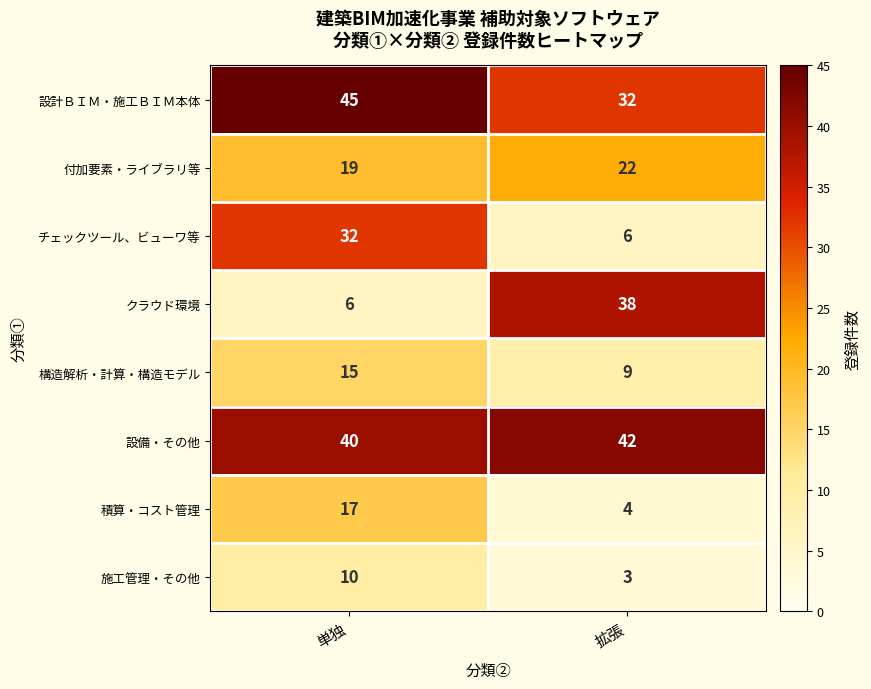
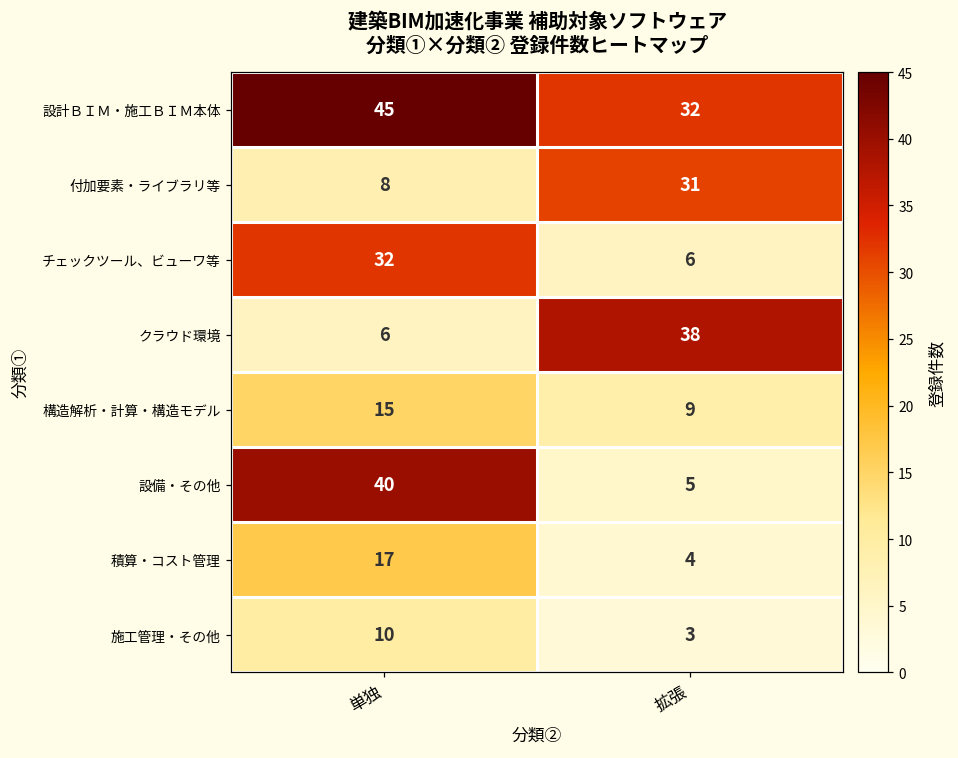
  {
    "設計ＢＩＭ・施工ＢＩＭ本体": {
      "単独": 45,
      "拡張": 32
    },
    "付加要素・ライブラリ等": {
-     "単独": 19,
-     "拡張": 22
+     "単独": 8,
+     "拡張": 31
    },
    "チェックツール、ビューワ等": {
      "単独": 32,
      "拡張": 6
    },
    "クラウド環境": {
      "単独": 6,
      "拡張": 38
    },
    "構造解析・計算・構造モデル": {
      "単独": 15,
      "拡張": 9
    },
    "設備・その他": {
      "単独": 40,
-     "拡張": 42
+     "拡張": 5
    },
    "積算・コスト管理": {
      "単独": 17,
      "拡張": 4
    },
    "施工管理・その他": {
      "単独": 10,
      "拡張": 3
    }
  }
